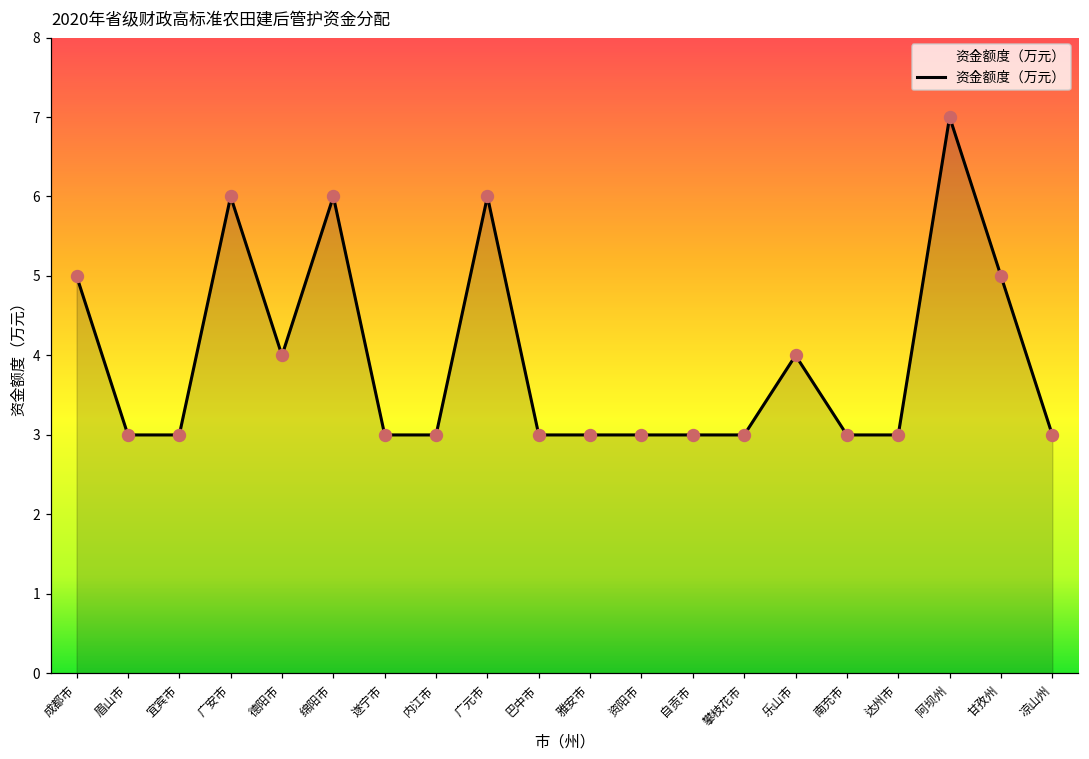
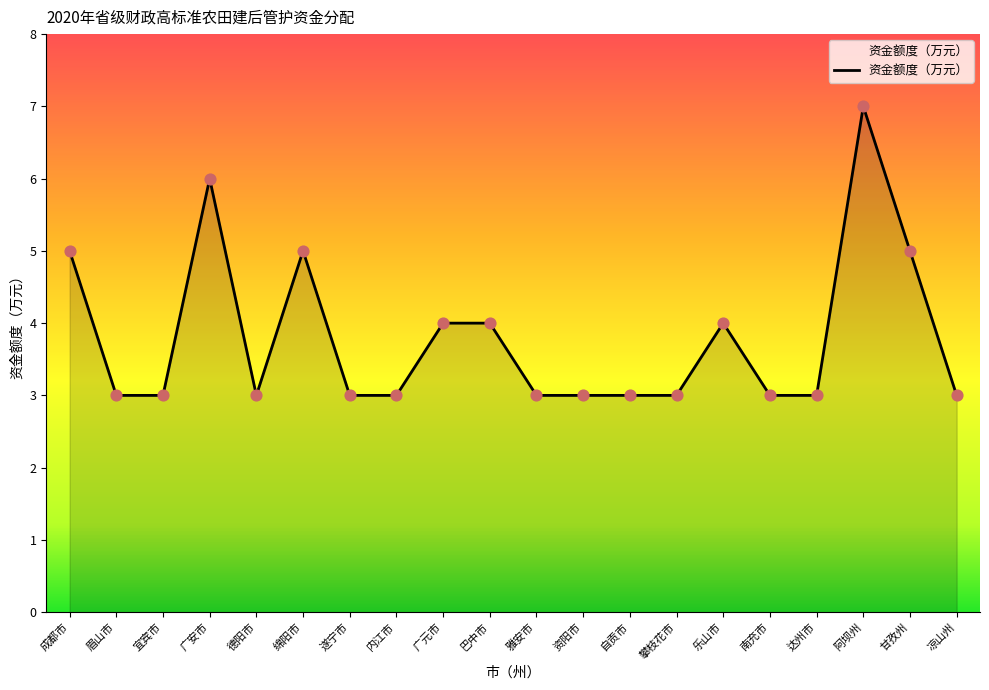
  {
    "成都市": 5,
    "眉山市": 3,
    "宜宾市": 3,
    "广安市": 6,
-   "德阳市": 4,
-   "绵阳市": 6,
+   "德阳市": 3,
+   "绵阳市": 5,
    "遂宁市": 3,
    "内江市": 3,
-   "广元市": 6,
-   "巴中市": 3,
+   "广元市": 4,
+   "巴中市": 4,
    "雅安市": 3,
    "资阳市": 3,
    "自贡市": 3,
    "攀枝花市": 3,
    "乐山市": 4,
    "南充市": 3,
    "达州市": 3,
    "阿坝州": 7,
    "甘孜州": 5,
    "凉山州": 3
  }
